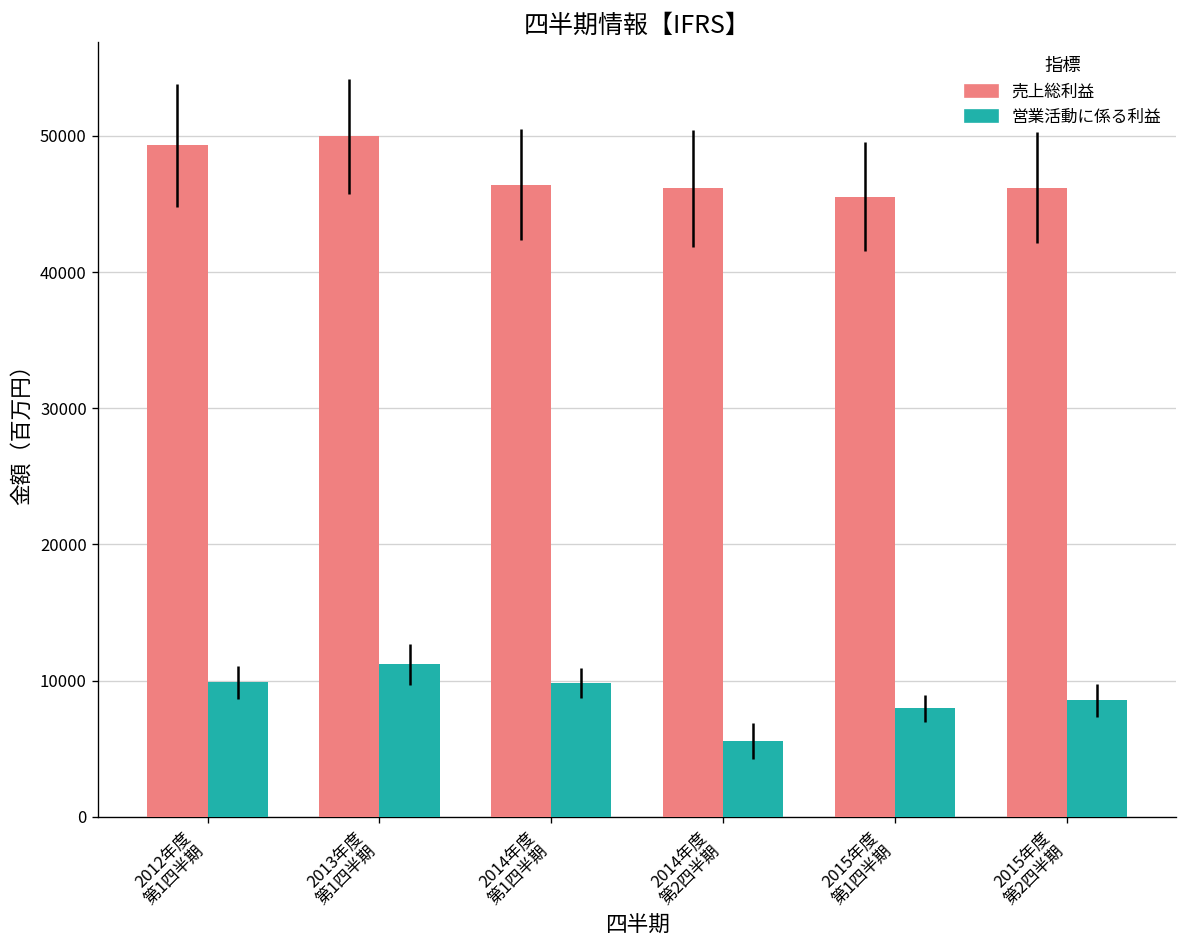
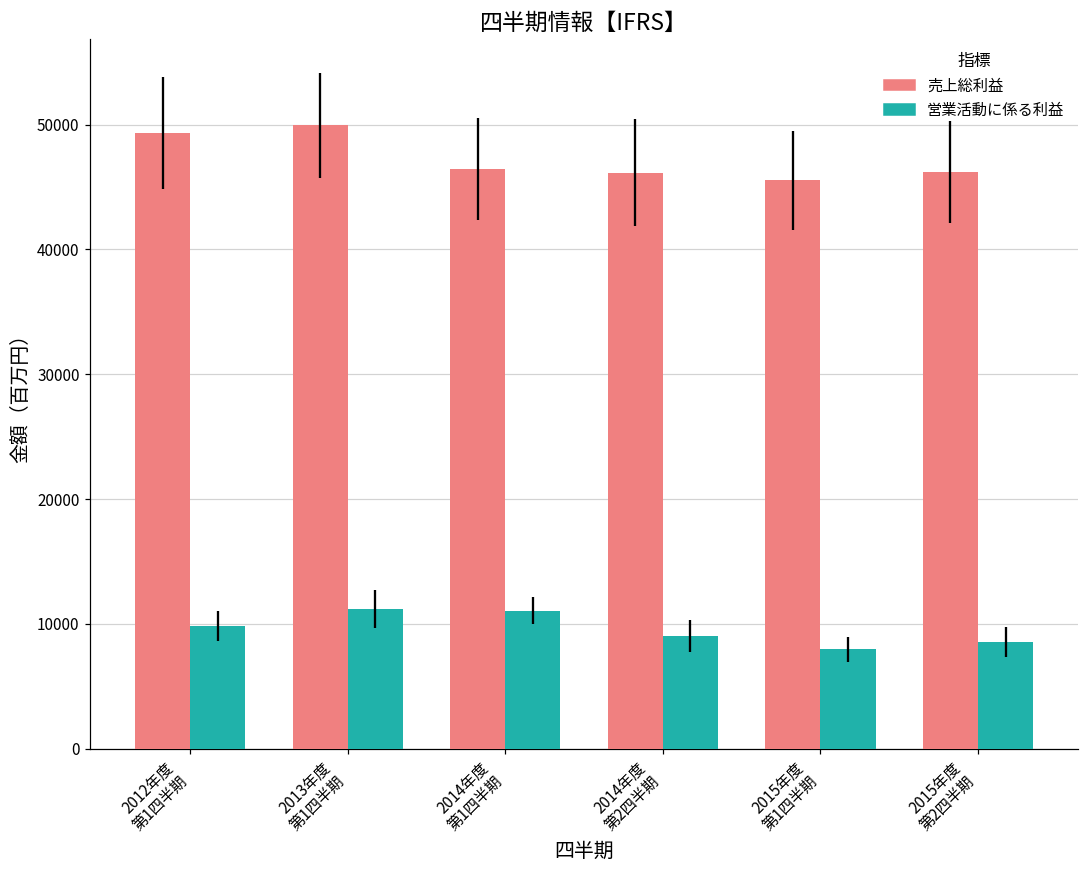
  {
    "売上総利益": {
      "2012年度 第1四半期": 49300,
      "2013年度 第1四半期": 50000,
      "2014年度 第1四半期": 46400,
      "2014年度 第2四半期": 46100,
      "2015年度 第1四半期": 45500,
      "2015年度 第2四半期": 46200
    },
    "営業活動に係る利益": {
      "2012年度 第1四半期": 9900,
      "2013年度 第1四半期": 11200,
-     "2014年度 第1四半期": 9800,
-     "2014年度 第2四半期": 5600,
+     "2014年度 第1四半期": 11100,
+     "2014年度 第2四半期": 9000,
      "2015年度 第1四半期": 8000,
      "2015年度 第2四半期": 8600
    }
  }
